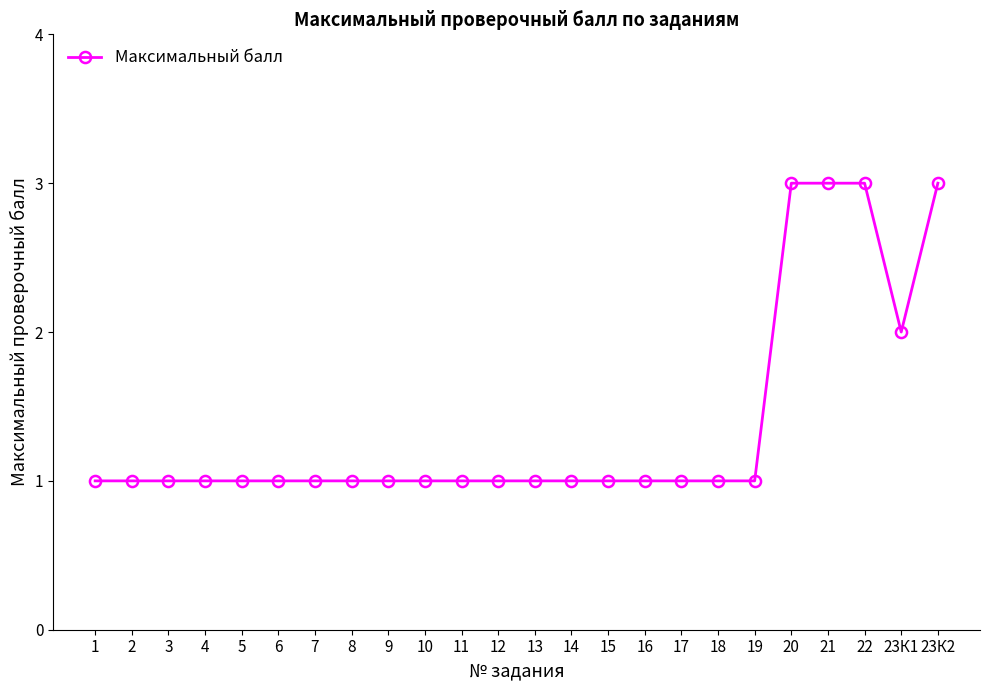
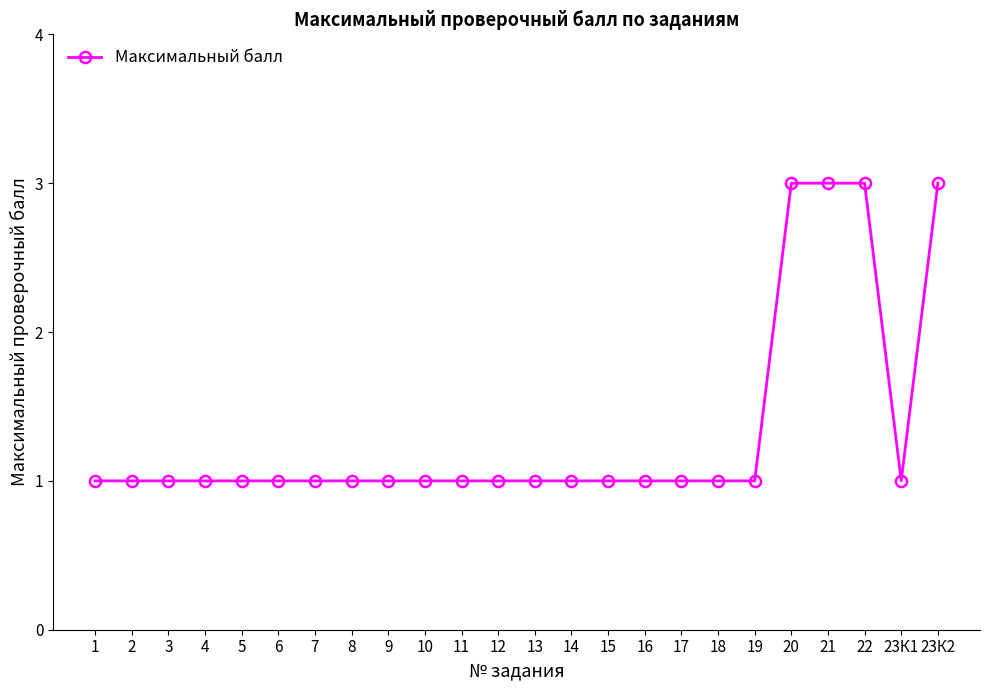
  {
    "1": 1,
    "2": 1,
    "3": 1,
    "4": 1,
    "5": 1,
    "6": 1,
    "7": 1,
    "8": 1,
    "9": 1,
    "10": 1,
    "11": 1,
    "12": 1,
    "13": 1,
    "14": 1,
    "15": 1,
    "16": 1,
    "17": 1,
    "18": 1,
    "19": 1,
    "20": 3,
    "21": 3,
    "22": 3,
-   "23К1": 2,
+   "23К1": 1,
    "23К2": 3
  }
